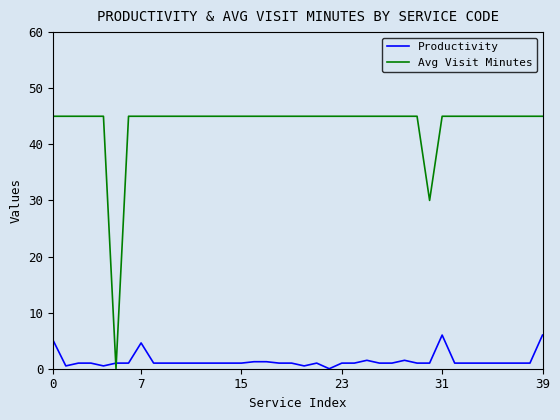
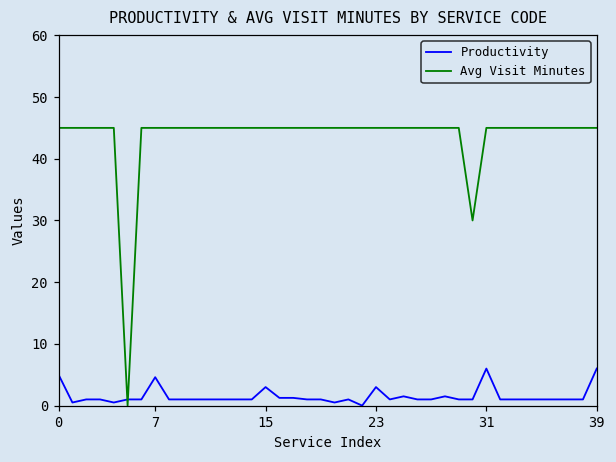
  {
    "Productivity": {
      "0": 5,
      "7": 5,
-     "15": 1,
-     "23": 1,
+     "15": 3,
+     "23": 3,
      "31": 6,
      "39": 6
    },
    "Avg Visit Minutes": {
      "0": 45,
      "7": 45,
      "15": 45,
      "23": 45,
      "31": 45,
      "39": 45
    }
  }
